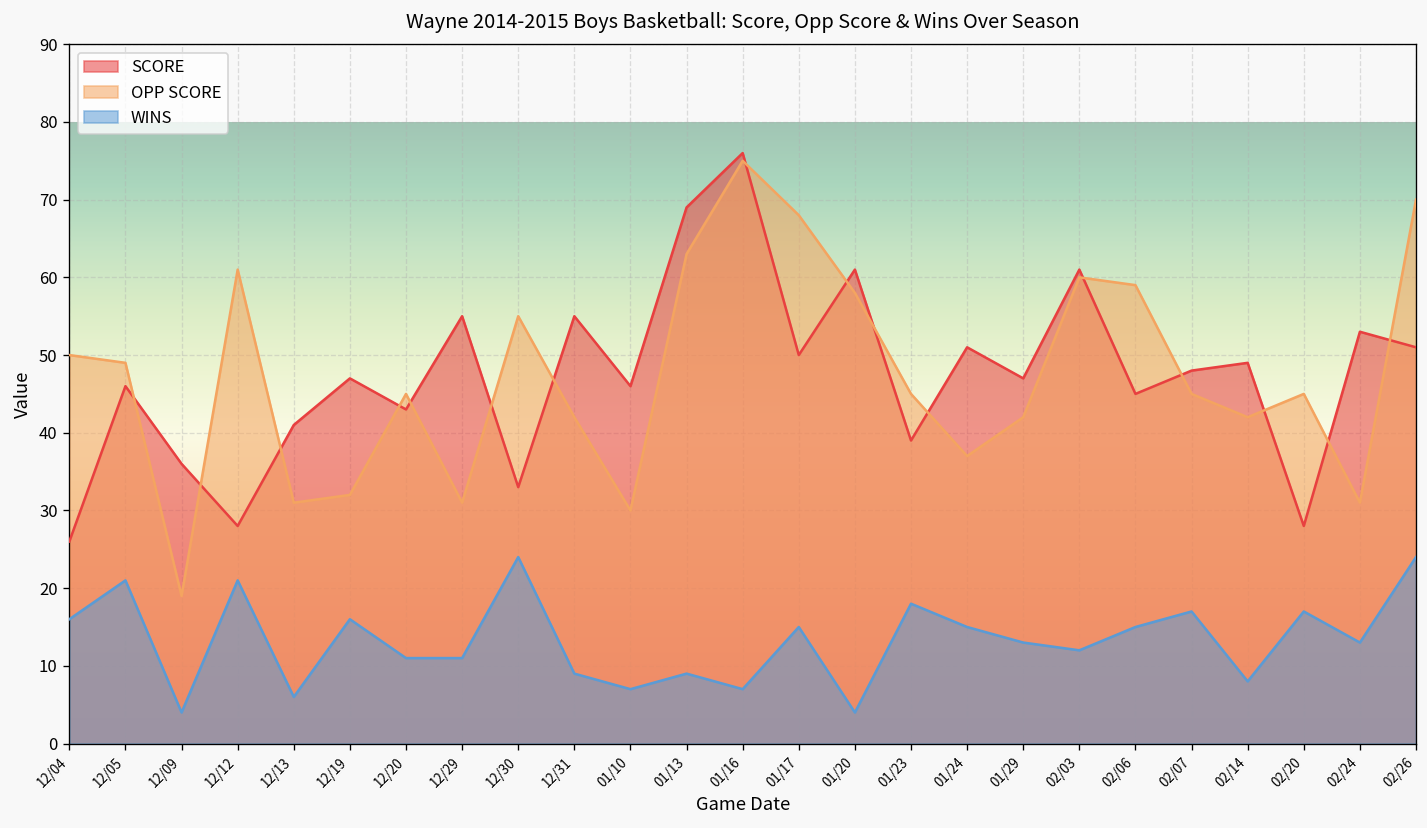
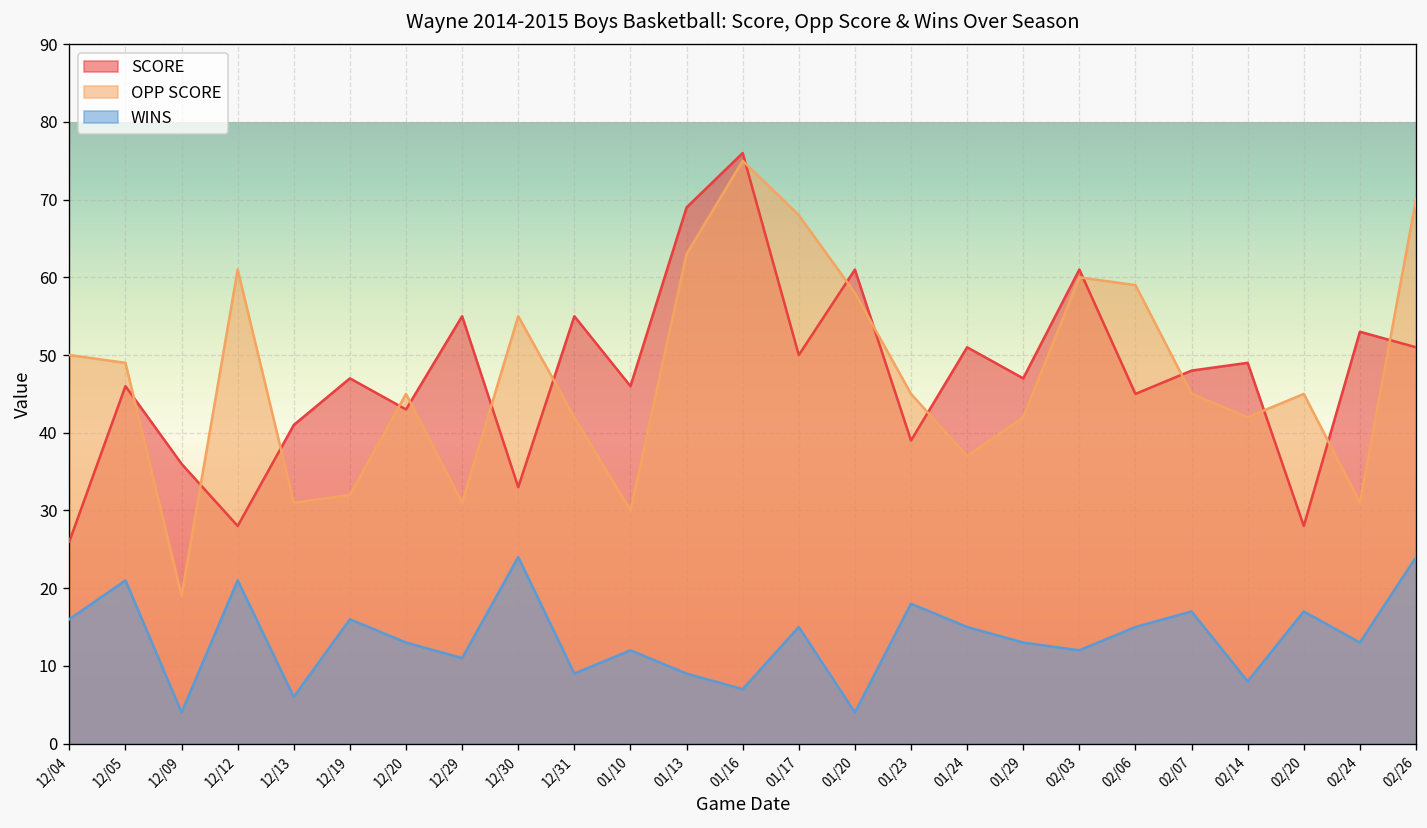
  {
    "SCORE": {
      "12/04": 26,
      "12/05": 46,
      "12/09": 36,
      "12/12": 28,
      "12/13": 41,
      "12/19": 47,
      "12/20": 43,
      "12/29": 55,
      "12/30": 33,
      "12/31": 55,
      "01/10": 46,
      "01/13": 69,
      "01/16": 76,
      "01/17": 50,
      "01/20": 61,
      "01/23": 39,
      "01/24": 51,
      "01/29": 47,
      "02/03": 61,
      "02/06": 45,
      "02/07": 48,
      "02/14": 49,
      "02/20": 28,
      "02/24": 53,
      "02/26": 51
    },
    "OPP SCORE": {
      "12/04": 50,
      "12/05": 49,
      "12/09": 19,
      "12/12": 61,
      "12/13": 31,
      "12/19": 32,
      "12/20": 45,
      "12/29": 31,
      "12/30": 55,
      "12/31": 42,
      "01/10": 30,
      "01/13": 63,
      "01/16": 75,
      "01/17": 68,
      "01/20": 58,
      "01/23": 45,
      "01/24": 37,
      "01/29": 42,
      "02/03": 60,
      "02/06": 59,
      "02/07": 45,
      "02/14": 42,
      "02/20": 45,
      "02/24": 31,
      "02/26": 70
    },
    "WINS": {
      "12/04": 16,
      "12/05": 21,
      "12/09": 4,
      "12/12": 21,
      "12/13": 6,
      "12/19": 16,
-     "12/20": 11,
+     "12/20": 13,
      "12/29": 11,
      "12/30": 24,
      "12/31": 9,
-     "01/10": 7,
+     "01/10": 12,
      "01/13": 9,
      "01/16": 7,
      "01/17": 15,
      "01/20": 4,
      "01/23": 18,
      "01/24": 15,
      "01/29": 13,
      "02/03": 12,
      "02/06": 15,
      "02/07": 17,
      "02/14": 8,
      "02/20": 17,
      "02/24": 13,
      "02/26": 24
    }
  }
